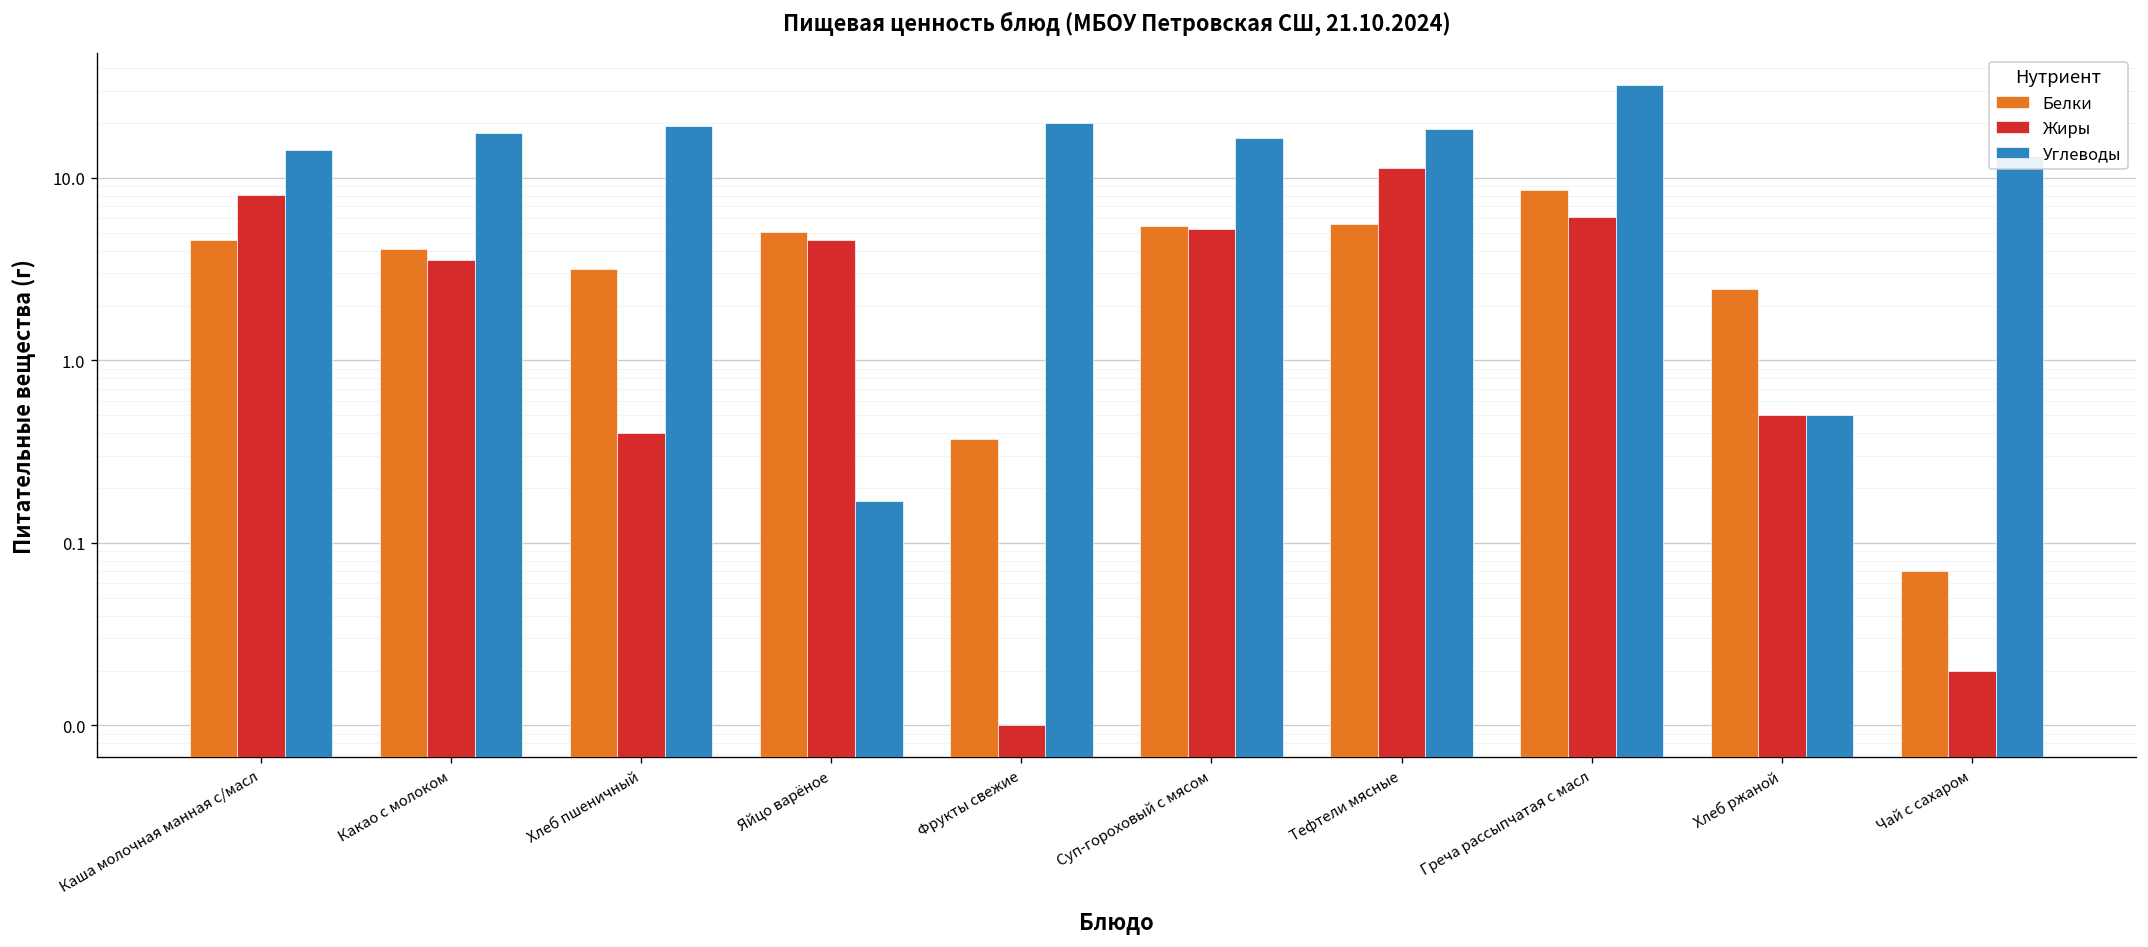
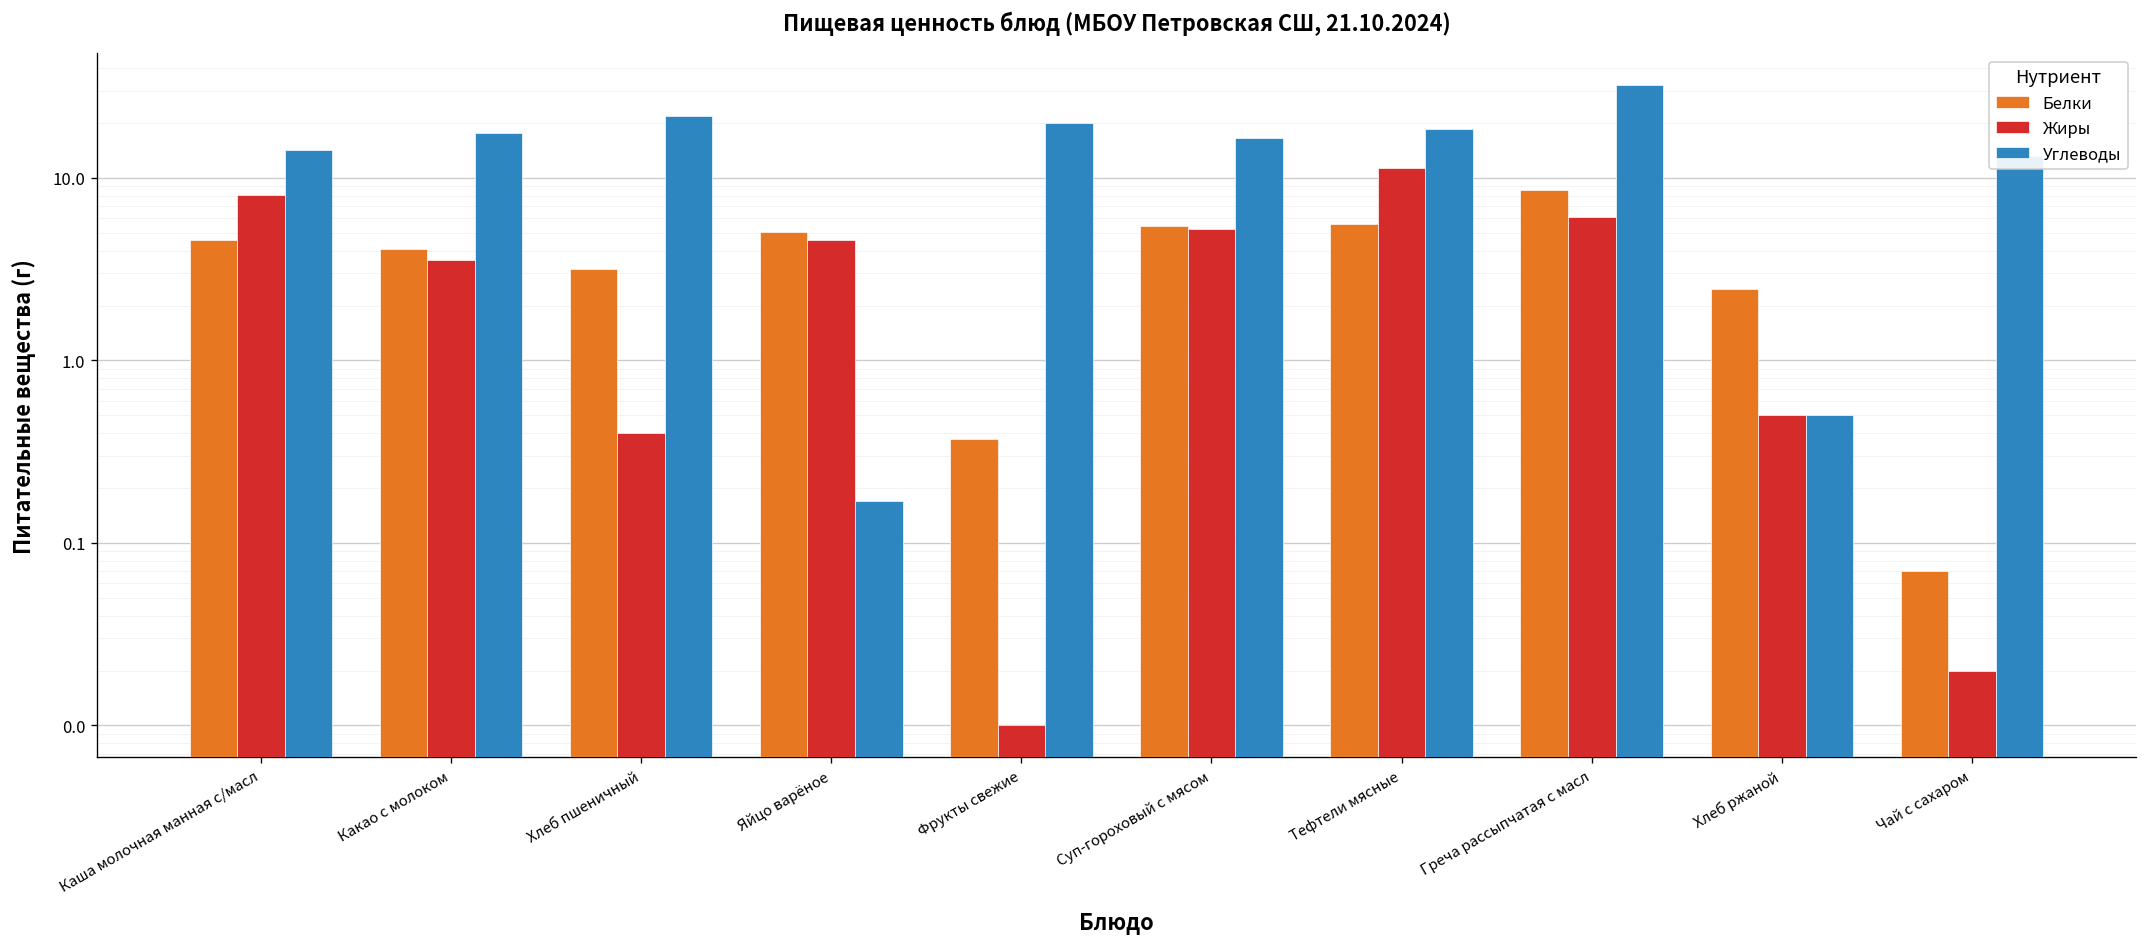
  {
    "Белки": {
      "Каша молочная манная с/масл": 4.6,
      "Какао с молоком": 4,
      "Хлеб пшеничный": 3.2,
      "Яйцо варёное": 5,
      "Фрукты свежие": 0.37,
      "Суп-гороховый с мясом": 5.5,
      "Тефтели мясные": 5.6,
      "Греча рассыпчатая с масл": 9,
      "Хлеб ржаной": 2.5,
      "Чай с сахаром": 0.07
    },
    "Жиры": {
      "Каша молочная манная с/масл": 8,
      "Какао с молоком": 3.5,
      "Хлеб пшеничный": 0.40,
      "Яйцо варёное": 4.6,
      "Фрукты свежие": 0.010,
      "Суп-гороховый с мясом": 5.3,
      "Тефтели мясные": 11,
      "Греча рассыпчатая с масл": 6,
      "Хлеб ржаной": 0.50,
      "Чай с сахаром": 0.020
    },
    "Углеводы": {
      "Каша молочная манная с/масл": 14,
      "Какао с молоком": 18,
-     "Хлеб пшеничный": 19,
+     "Хлеб пшеничный": 22,
      "Яйцо варёное": 0.17,
      "Фрукты свежие": 20,
      "Суп-гороховый с мясом": 17,
      "Тефтели мясные": 18,
      "Греча рассыпчатая с масл": 32,
      "Хлеб ржаной": 0.50
    }
  }
